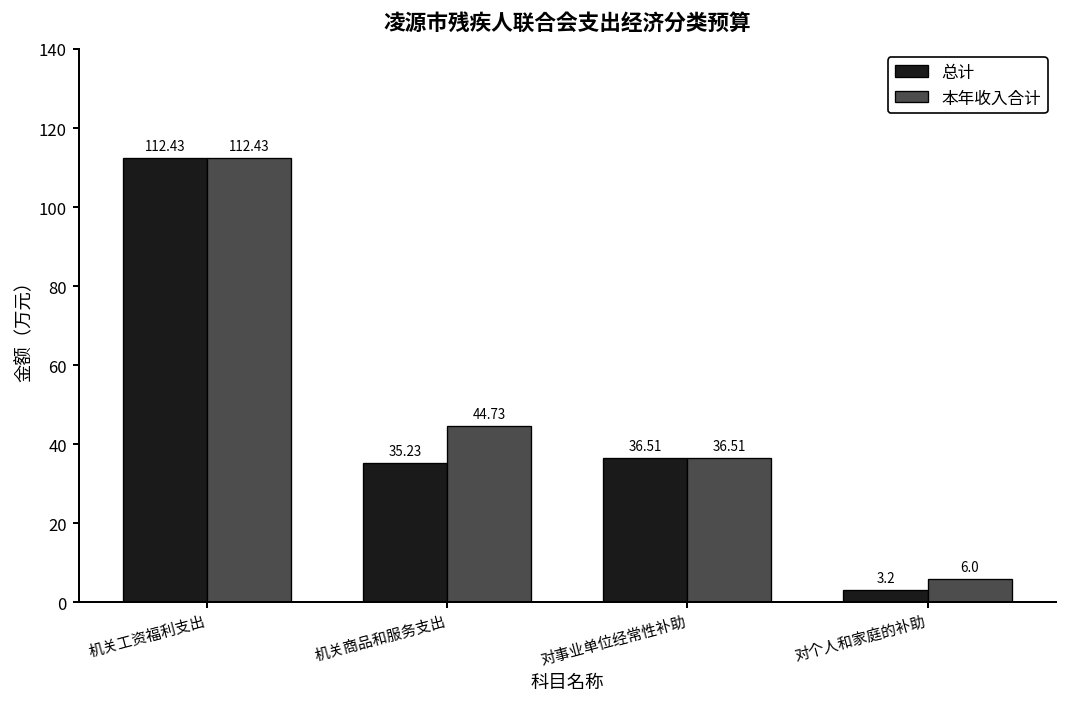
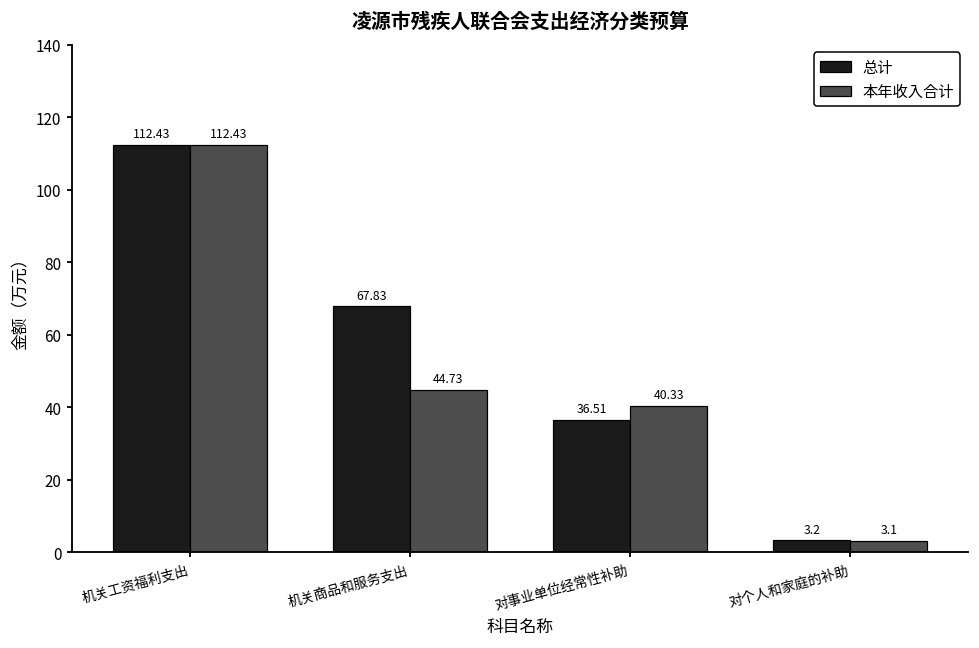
  {
    "总计": {
      "机关工资福利支出": 112.43,
-     "机关商品和服务支出": 35.23,
+     "机关商品和服务支出": 67.83,
      "对事业单位经常性补助": 36.51,
      "对个人和家庭的补助": 3.2
    },
    "本年收入合计": {
      "机关工资福利支出": 112.43,
      "机关商品和服务支出": 44.73,
-     "对事业单位经常性补助": 36.51,
-     "对个人和家庭的补助": 6.0
+     "对事业单位经常性补助": 40.33,
+     "对个人和家庭的补助": 3.1
    }
  }
